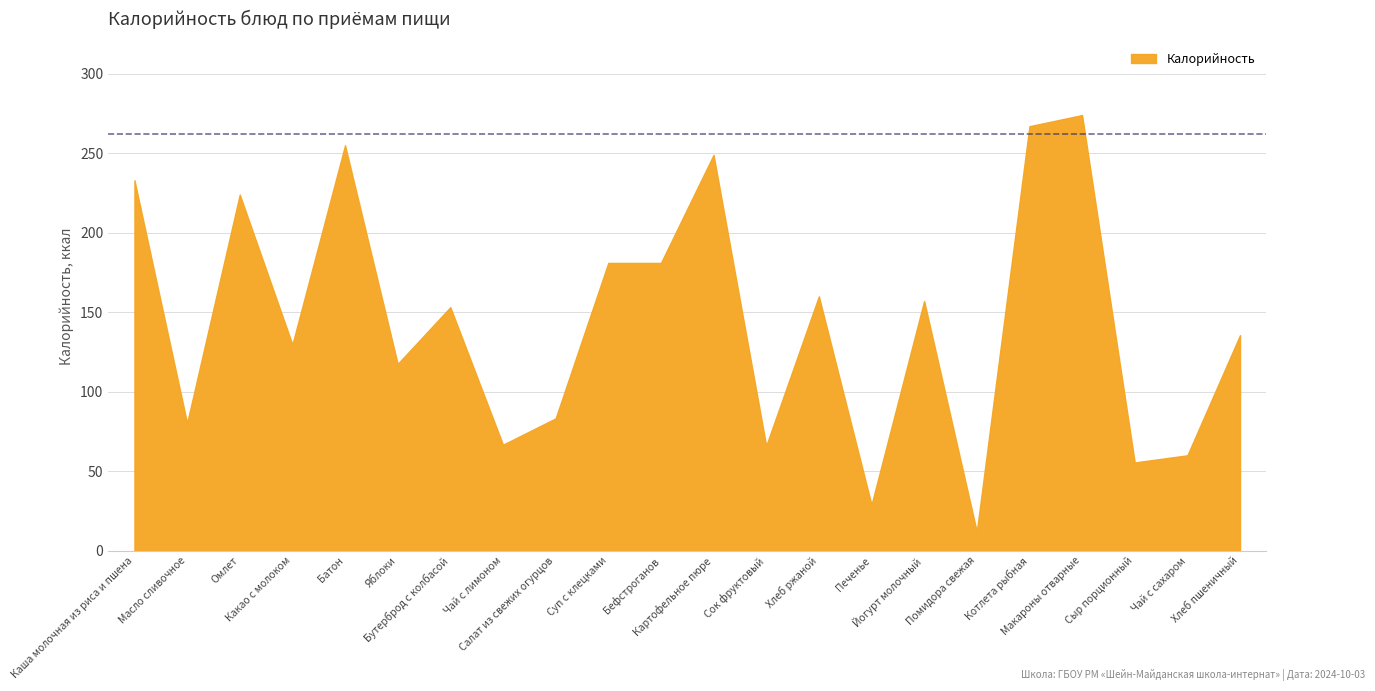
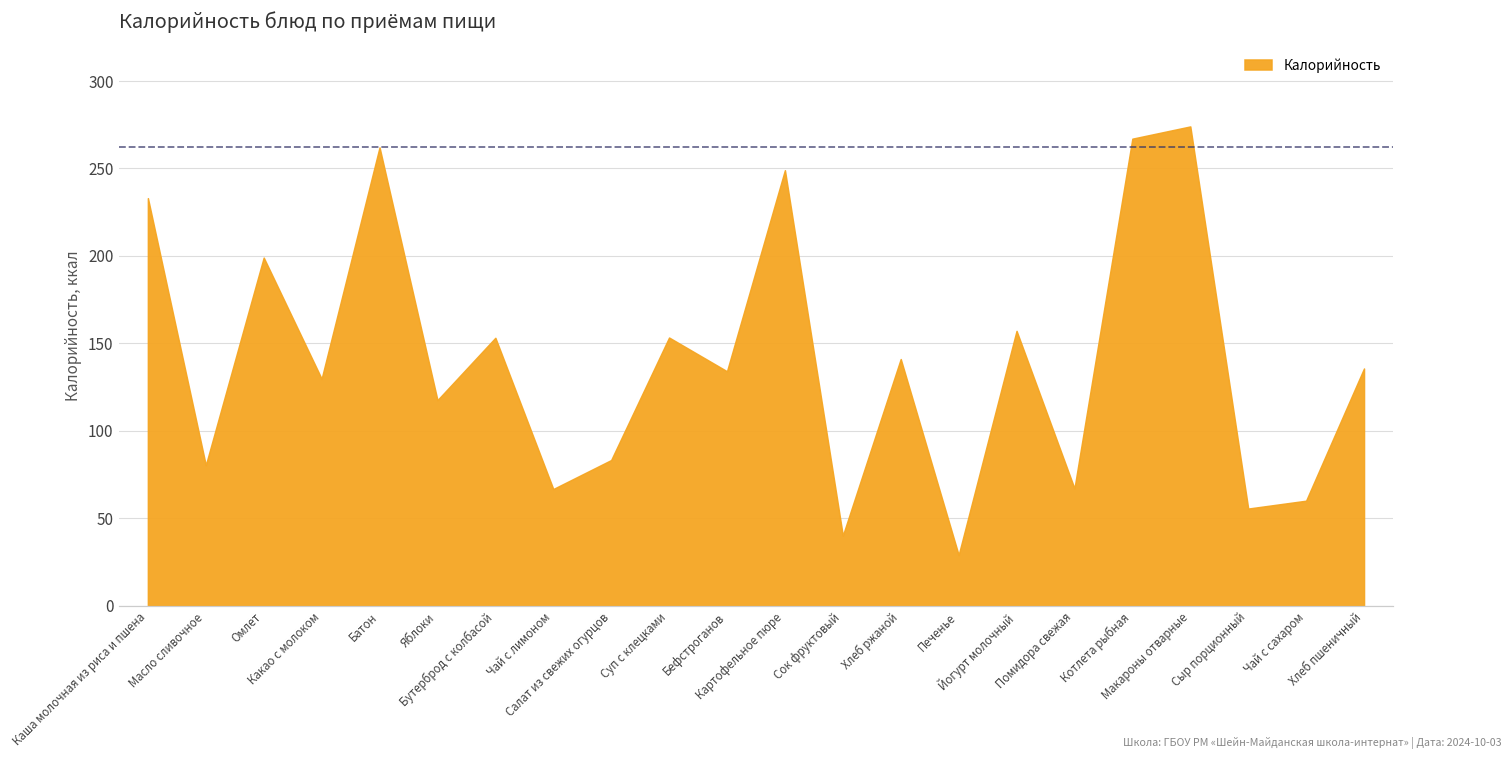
  {
    "Каша молочная из риса и пшена": 233,
    "Масло сливочное": 80,
-   "Омлет": 224,
+   "Омлет": 199,
    "Какао с молоком": 130,
-   "Батон": 255,
+   "Батон": 262,
    "Яблоки": 118,
    "Бутерброд с колбасой": 153,
    "Чай с лимоном": 67,
    "Салат из свежих огурцов": 83,
-   "Суп с клецками": 181,
-   "Бефстроганов": 181,
+   "Суп с клецками": 153,
+   "Бефстроганов": 134,
    "Картофельное пюре": 249,
-   "Сок фруктовый": 66,
-   "Хлеб ржаной": 160,
+   "Сок фруктовый": 40,
+   "Хлеб ржаной": 141,
    "Печенье": 29,
    "Йогурт молочный": 157,
-   "Помидора свежая": 12,
+   "Помидора свежая": 67,
    "Котлета рыбная": 267,
    "Макароны отварные": 274,
    "Сыр порционный": 56,
    "Чай с сахаром": 60,
    "Хлеб пшеничный": 136
  }
